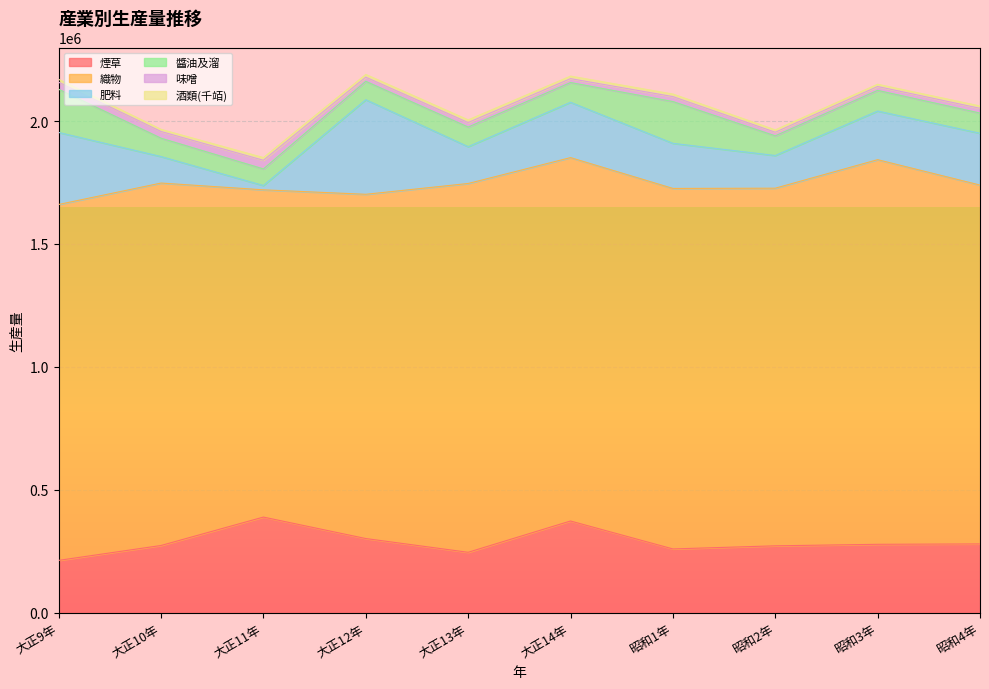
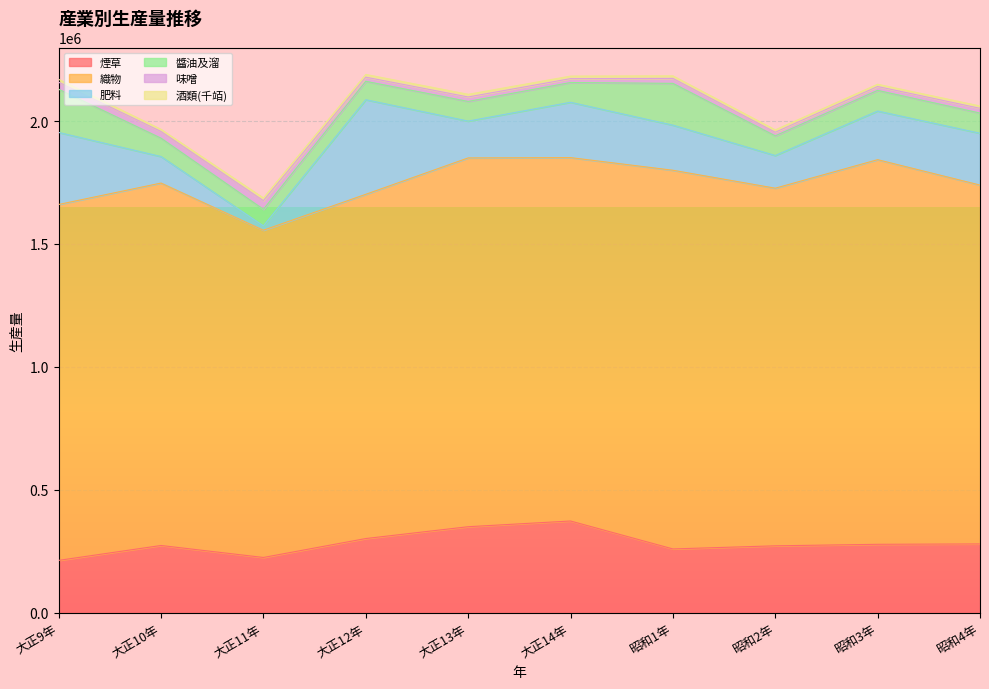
  {
    "煙草": {
      "大正9年": 210000,
      "大正10年": 270000,
-     "大正11年": 390000,
+     "大正11年": 220000,
      "大正12年": 300000,
-     "大正13年": 250000,
+     "大正13年": 350000,
      "大正14年": 370000,
      "昭和1年": 260000,
      "昭和2年": 270000,
      "昭和3年": 280000,
      "昭和4年": 280000
    },
    "織物": {
      "大正9年": 1450000,
      "大正10年": 1470000,
      "大正11年": 1330000,
      "大正12年": 1400000,
      "大正13年": 1500000,
      "大正14年": 1480000,
-     "昭和1年": 1470000,
+     "昭和1年": 1540000,
      "昭和2年": 1450000,
      "昭和3年": 1560000,
      "昭和4年": 1460000
    },
    "肥料": {
      "大正9年": 290000,
      "大正10年": 110000,
      "大正11年": 20000,
      "大正12年": 380000,
      "大正13年": 150000,
      "大正14年": 230000,
      "昭和1年": 180000,
      "昭和2年": 130000,
      "昭和3年": 200000,
      "昭和4年": 210000
    },
    "醬油及溜": {
      "大正9年": 180000,
      "大正10年": 70000,
      "大正11年": 70000,
      "大正12年": 70000,
      "大正13年": 80000,
      "大正14年": 80000,
      "昭和1年": 170000,
      "昭和2年": 80000,
      "昭和3年": 80000,
      "昭和4年": 80000
    },
    "味噌": {
      "大正9年": 30000,
      "大正11年": 40000,
      "大正12年": 20000,
      "大正13年": 20000,
      "昭和1年": 20000
    },
    "酒類(千竡)": {
      "大正9年": 10000,
      "大正11年": 10000,
      "大正12年": 10000,
      "大正13年": 10000,
      "昭和1年": 10000
    }
  }
